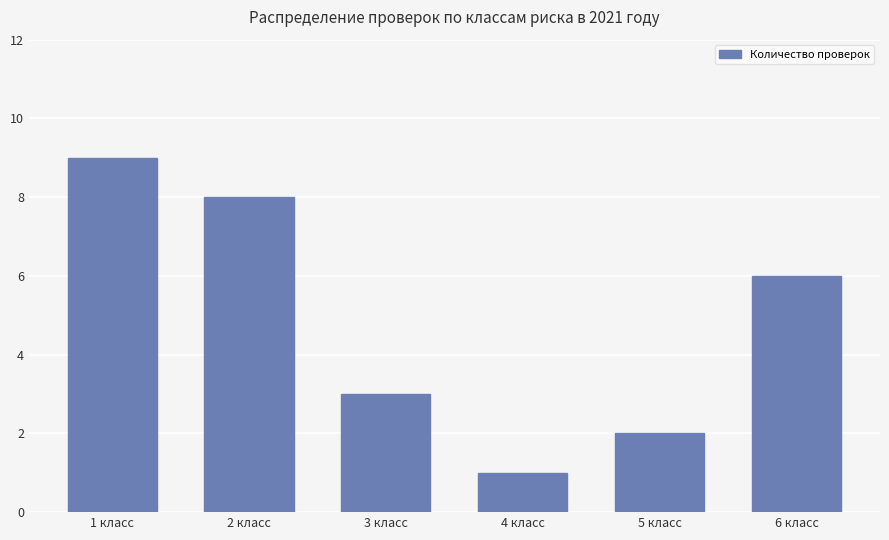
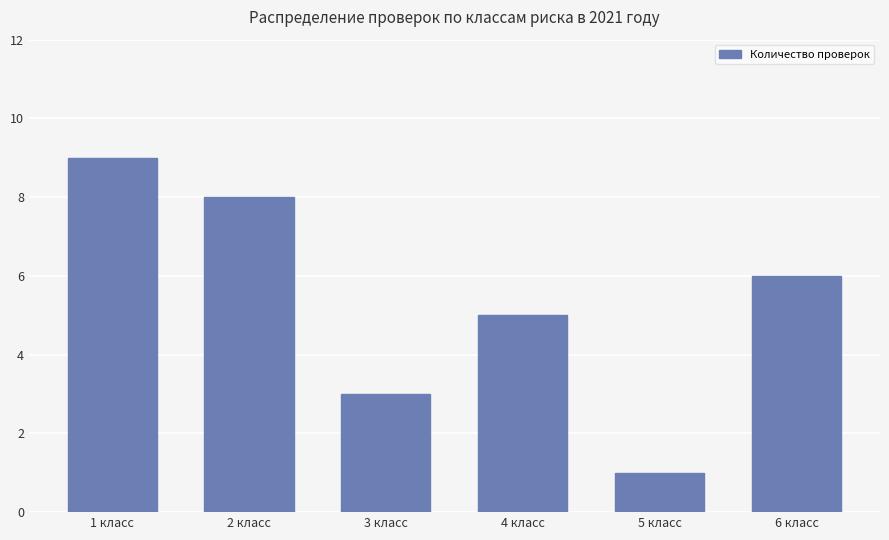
  {
    "1 класс": 9,
    "2 класс": 8,
    "3 класс": 3,
-   "4 класс": 1,
-   "5 класс": 2,
+   "4 класс": 5,
+   "5 класс": 1,
    "6 класс": 6
  }
